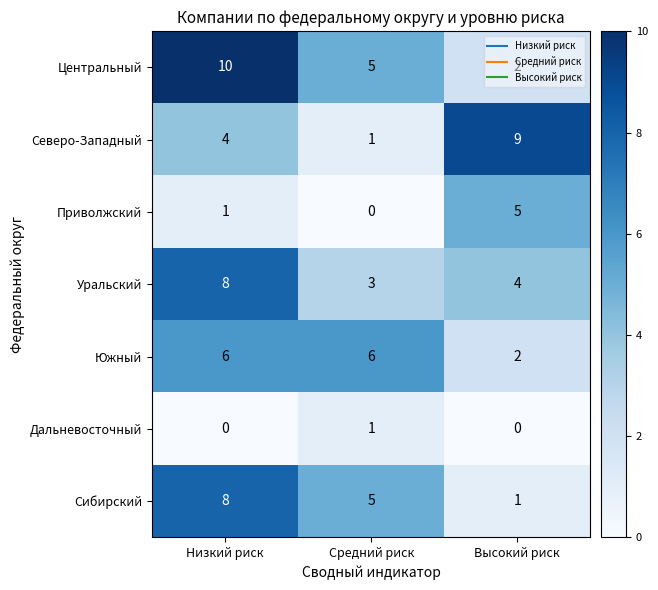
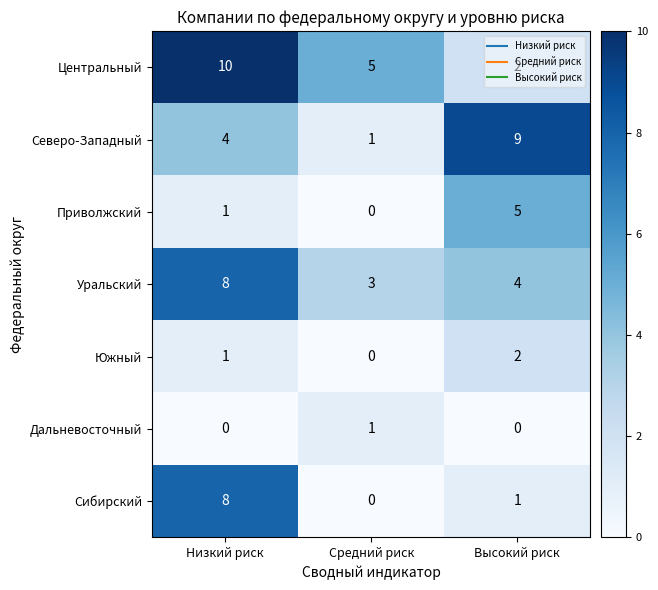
  {
    "Центральный": {
      "Низкий риск": 10,
      "Средний риск": 5
    },
    "Северо-Западный": {
      "Низкий риск": 4,
      "Средний риск": 1,
      "Высокий риск": 9
    },
    "Приволжский": {
      "Низкий риск": 1,
      "Средний риск": 0,
      "Высокий риск": 5
    },
    "Уральский": {
      "Низкий риск": 8,
      "Средний риск": 3,
      "Высокий риск": 4
    },
    "Южный": {
-     "Низкий риск": 6,
-     "Средний риск": 6,
+     "Низкий риск": 1,
+     "Средний риск": 0,
      "Высокий риск": 2
    },
    "Дальневосточный": {
      "Низкий риск": 0,
      "Средний риск": 1,
      "Высокий риск": 0
    },
    "Сибирский": {
      "Низкий риск": 8,
-     "Средний риск": 5,
+     "Средний риск": 0,
      "Высокий риск": 1
    }
  }
